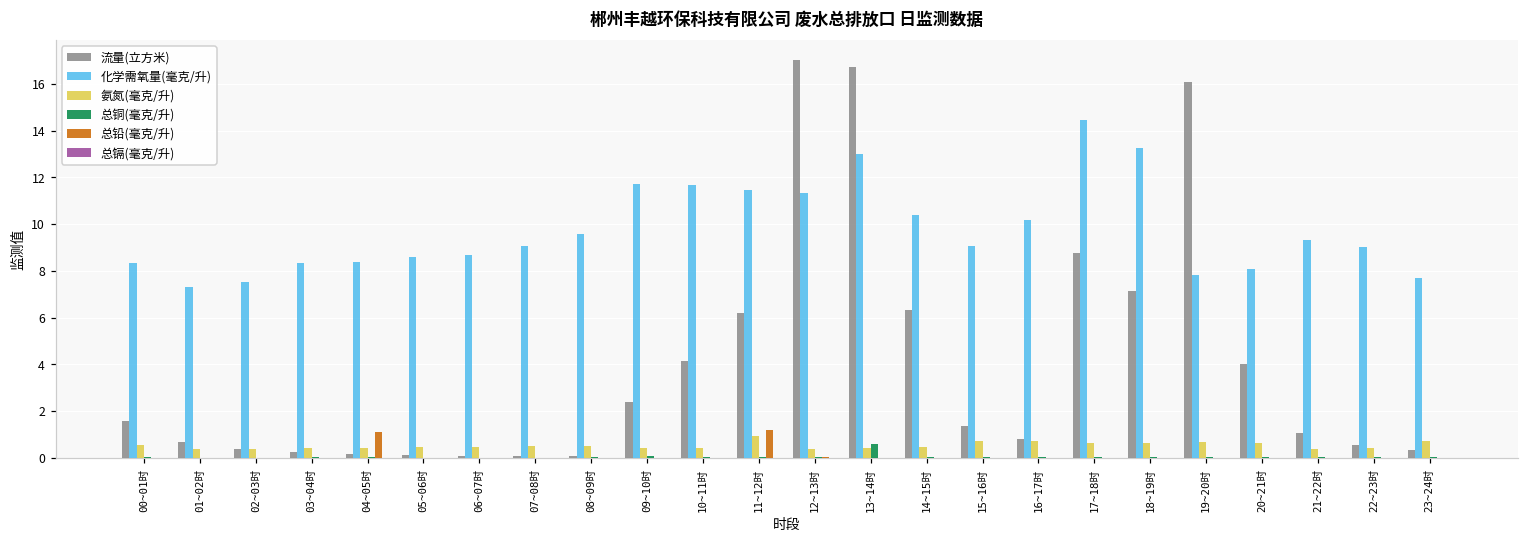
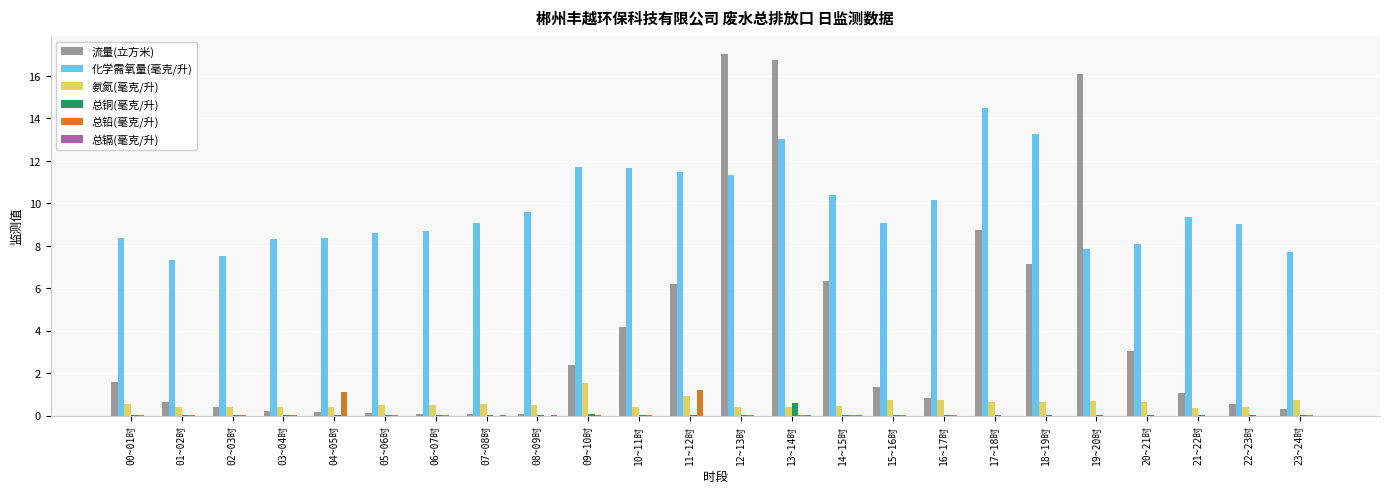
  {
    "流量(立方米)": {
      "00~01时": 1.6,
      "01~02时": 0.7,
      "02~03时": 0.4,
      "03~04时": 0.2,
      "04~05时": 0.2,
      "05~06时": 0.1,
      "09~10时": 2.4,
      "10~11时": 4.2,
      "11~12时": 6.2,
      "12~13时": 17.0,
      "13~14时": 16.7,
      "14~15时": 6.3,
      "15~16时": 1.3,
      "16~17时": 0.8,
      "17~18时": 8.8,
      "18~19时": 7.1,
      "19~20时": 16.1,
-     "20~21时": 4.0,
+     "20~21时": 3.0,
      "21~22时": 1.1,
      "22~23时": 0.5,
      "23~24时": 0.3
    },
    "化学需氧量(毫克/升)": {
      "00~01时": 8.3,
      "01~02时": 7.3,
      "02~03时": 7.5,
      "03~04时": 8.3,
      "04~05时": 8.4,
      "05~06时": 8.6,
      "06~07时": 8.7,
      "07~08时": 9.1,
      "08~09时": 9.6,
      "09~10时": 11.7,
      "10~11时": 11.7,
      "11~12时": 11.5,
      "12~13时": 11.3,
      "13~14时": 13.0,
      "14~15时": 10.4,
      "15~16时": 9.1,
      "16~17时": 10.2,
      "17~18时": 14.5,
      "18~19时": 13.2,
      "19~20时": 7.8,
      "20~21时": 8.1,
      "21~22时": 9.3,
      "22~23时": 9.0,
      "23~24时": 7.7
    },
    "氨氮(毫克/升)": {
      "00~01时": 0.6,
      "01~02时": 0.4,
      "02~03时": 0.4,
      "03~04时": 0.4,
      "04~05时": 0.4,
      "05~06时": 0.5,
      "06~07时": 0.5,
      "07~08时": 0.5,
      "08~09时": 0.5,
-     "09~10时": 0.4,
+     "09~10时": 1.5,
      "10~11时": 0.4,
      "11~12时": 0.9,
      "12~13时": 0.4,
      "13~14时": 0.4,
      "14~15时": 0.5,
      "15~16时": 0.7,
      "16~17时": 0.7,
      "17~18时": 0.6,
      "18~19时": 0.6,
      "19~20时": 0.7,
      "20~21时": 0.6,
      "21~22时": 0.4,
      "22~23时": 0.4,
      "23~24时": 0.7
    },
    "总铜(毫克/升)": {
      "13~14时": 0.6
    },
    "总铅(毫克/升)": {
      "04~05时": 1.1,
      "11~12时": 1.2
    }
  }
